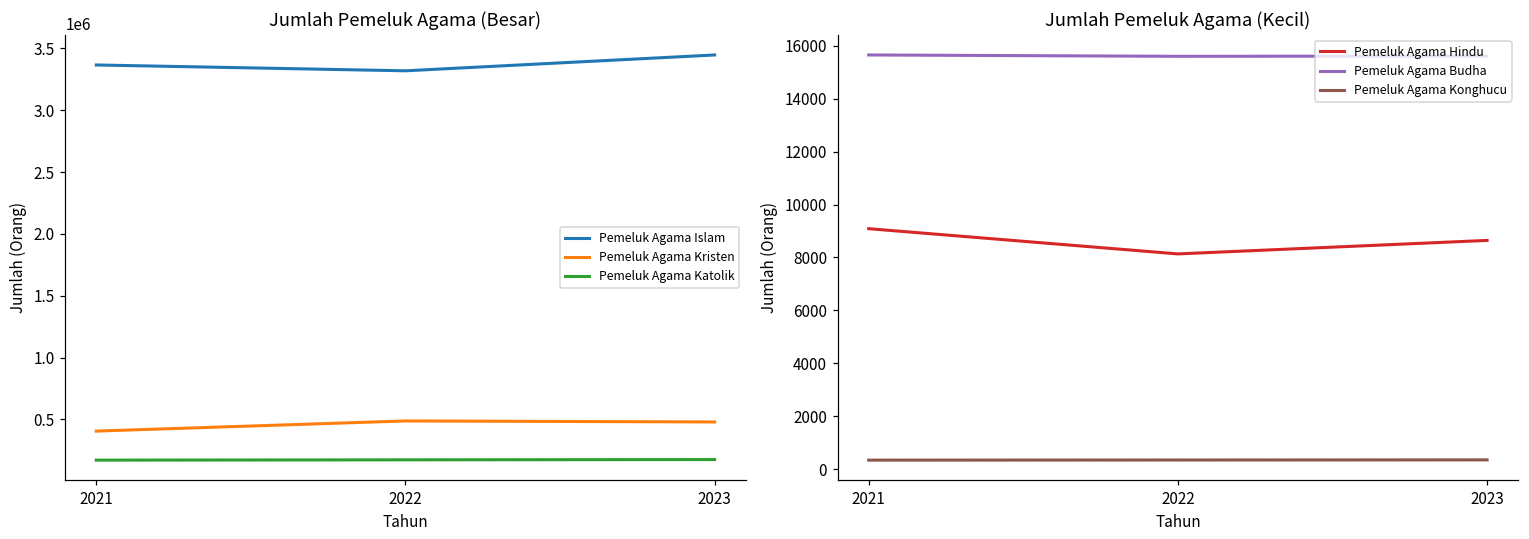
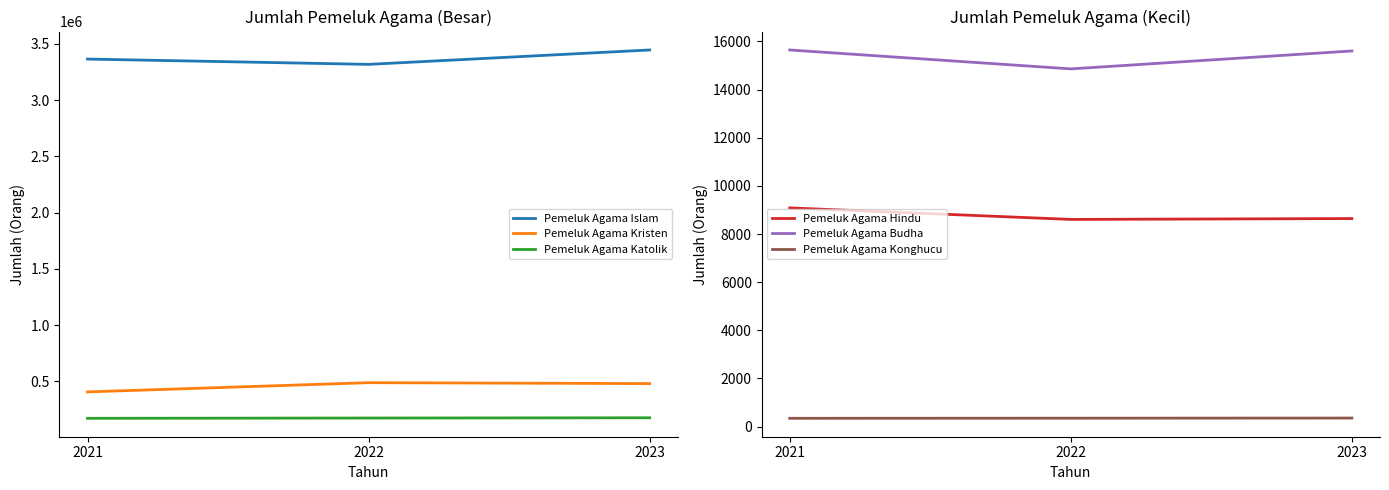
  {
    "Jumlah Pemeluk Agama (Besar)": {
      "Pemeluk Agama Islam": {
        "2021": 3370000,
        "2022": 3320000,
        "2023": 3450000
      },
      "Pemeluk Agama Kristen": {
        "2021": 410000,
        "2022": 490000,
        "2023": 480000
      },
      "Pemeluk Agama Katolik": {
        "2021": 170000,
        "2022": 170000,
        "2023": 180000
      }
    },
    "Jumlah Pemeluk Agama (Kecil)": {
      "Pemeluk Agama Hindu": {
        "2021": 9100,
-       "2022": 8100,
+       "2022": 8600,
        "2023": 8600
      },
      "Pemeluk Agama Budha": {
        "2021": 15600,
-       "2022": 15600,
+       "2022": 14900,
        "2023": 15600
      },
      "Pemeluk Agama Konghucu": {
        "2021": 300,
        "2022": 400,
        "2023": 400
      }
    }
  }
